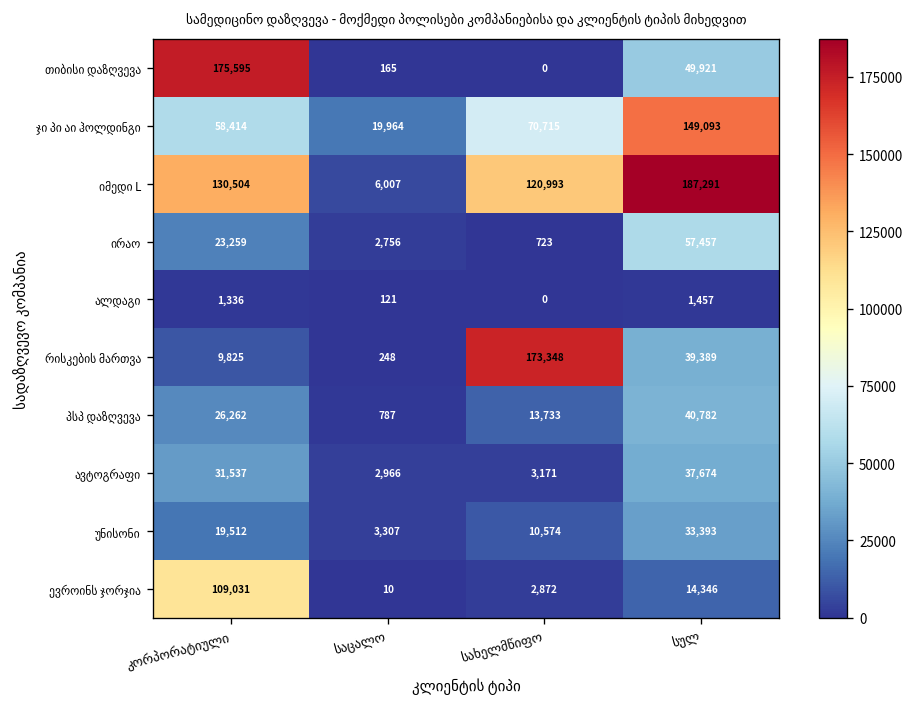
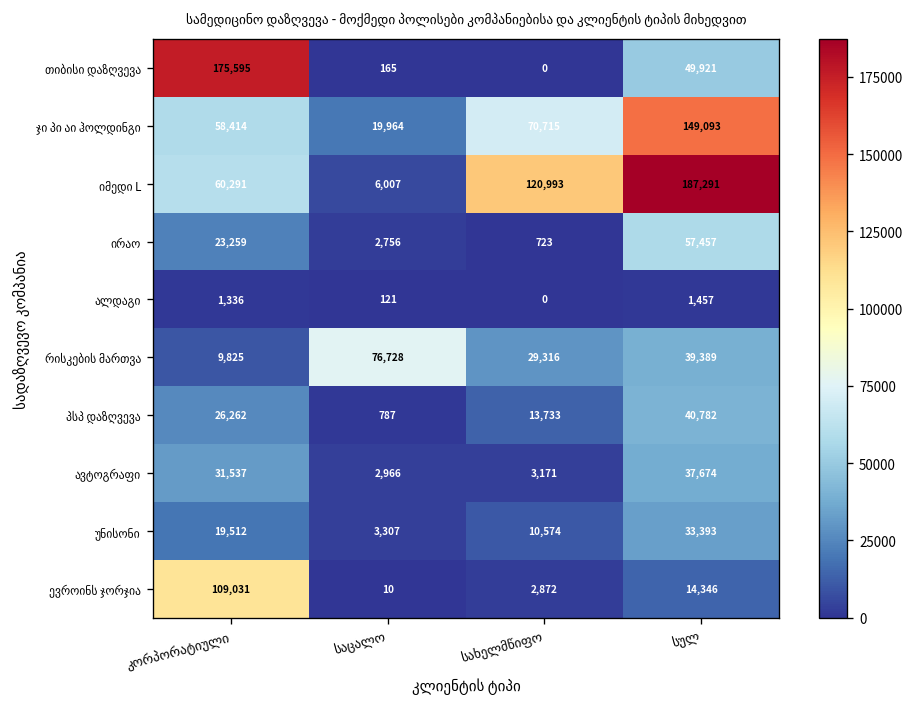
  {
    "თიბისი დაზღვევა": {
      "კორპორატიული": "175,595",
      "საცალო": "165",
      "სახელმწიფო": "0",
      "სულ": "49,921"
    },
    "ჯი პი აი ჰოლდინგი": {
      "კორპორატიული": "58,414",
      "საცალო": "19,964",
      "სულ": "149,093"
    },
    "იმედი L": {
-     "კორპორატიული": "130,504",
+     "კორპორატიული": "60,291",
      "საცალო": "6,007",
      "სახელმწიფო": "120,993",
      "სულ": "187,291"
    },
    "ირაო": {
      "კორპორატიული": "23,259",
      "საცალო": "2,756",
      "სახელმწიფო": "723",
      "სულ": "57,457"
    },
    "ალდაგი": {
      "კორპორატიული": "1,336",
      "საცალო": "121",
      "სახელმწიფო": "0",
      "სულ": "1,457"
    },
    "რისკების მართვა": {
      "კორპორატიული": "9,825",
-     "საცალო": "248",
-     "სახელმწიფო": "173,348",
+     "საცალო": "76,728",
+     "სახელმწიფო": "29,316",
      "სულ": "39,389"
    },
    "პსპ დაზღვევა": {
      "კორპორატიული": "26,262",
      "საცალო": "787",
      "სახელმწიფო": "13,733",
      "სულ": "40,782"
    },
    "ავტოგრაფი": {
      "კორპორატიული": "31,537",
      "საცალო": "2,966",
      "სახელმწიფო": "3,171",
      "სულ": "37,674"
    },
    "უნისონი": {
      "კორპორატიული": "19,512",
      "საცალო": "3,307",
      "სახელმწიფო": "10,574",
      "სულ": "33,393"
    },
    "ევროინს ჯორჯია": {
      "კორპორატიული": "109,031",
      "საცალო": "10",
      "სახელმწიფო": "2,872",
      "სულ": "14,346"
    }
  }
